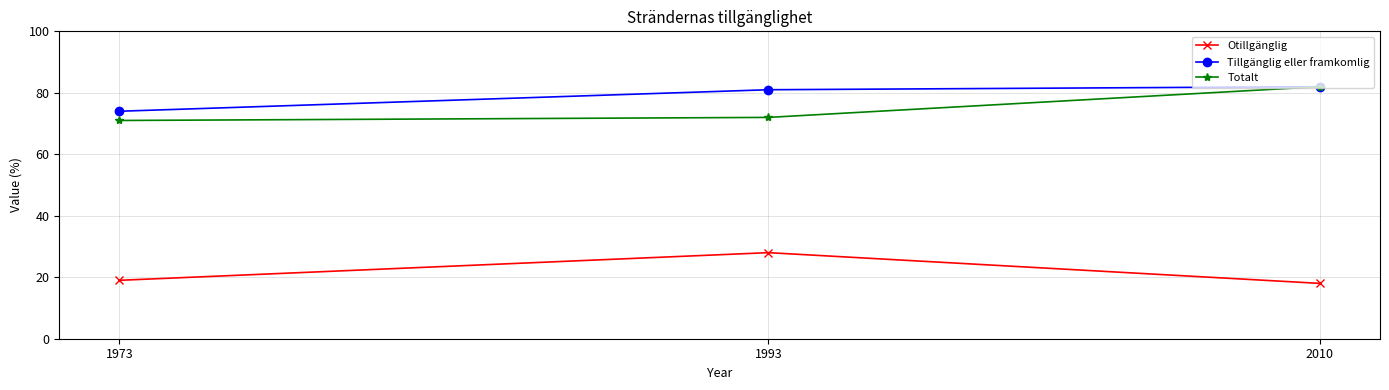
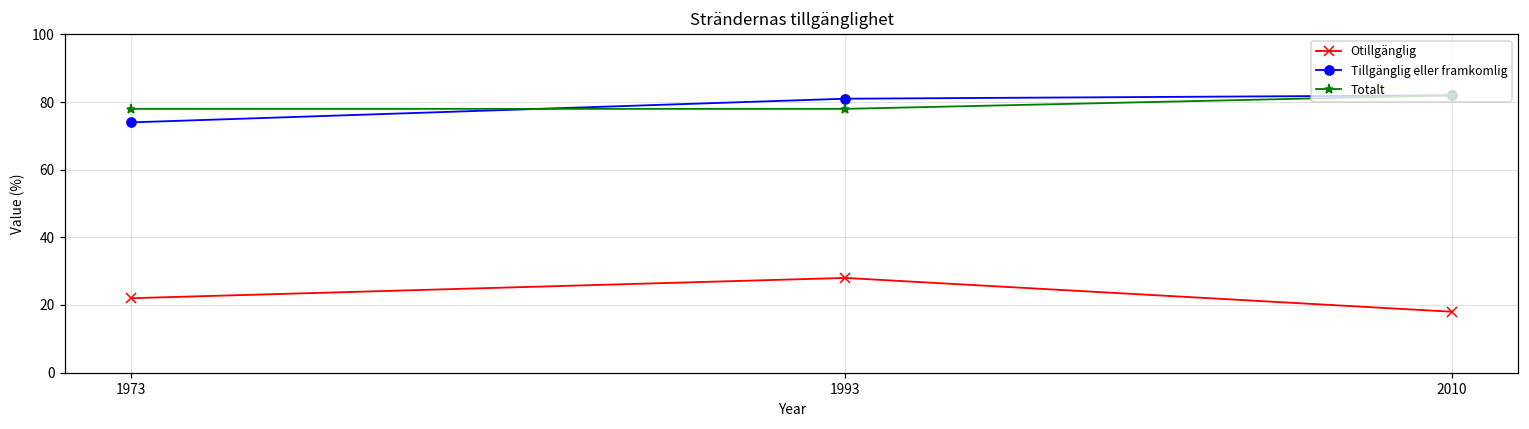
  {
    "Otillgänglig": {
-     "1973": 19,
+     "1973": 22,
      "1993": 28,
      "2010": 18
    },
    "Tillgänglig eller framkomlig": {
      "1973": 74,
      "1993": 81
    },
    "Totalt": {
-     "1973": 71,
-     "1993": 72
+     "1973": 78,
+     "1993": 78
    }
  }
